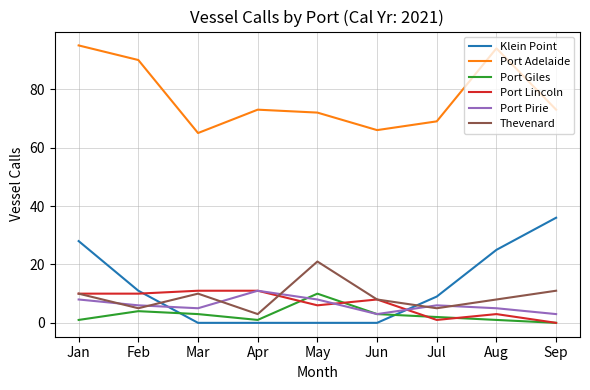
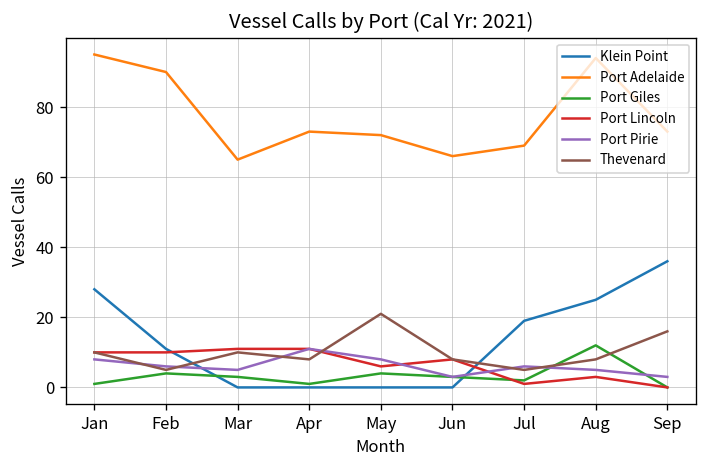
  {
    "Klein Point": {
      "Jan": 28,
      "Feb": 11,
      "Mar": 0,
      "Apr": 0,
      "May": 0,
      "Jun": 0,
-     "Jul": 9,
+     "Jul": 19,
      "Aug": 25,
      "Sep": 36
    },
    "Port Adelaide": {
      "Jan": 95,
      "Feb": 90,
      "Mar": 65,
      "Apr": 73,
      "May": 72,
      "Jun": 66,
      "Jul": 69
    },
    "Port Giles": {
      "Jan": 1,
      "Feb": 4,
      "Mar": 3,
      "Apr": 1,
-     "May": 10,
+     "May": 4,
      "Jul": 2,
-     "Aug": 1
+     "Aug": 12
    },
    "Port Lincoln": {
      "Feb": 10,
      "Mar": 11,
      "May": 6,
      "Jul": 1,
      "Aug": 3
    },
    "Port Pirie": {
      "Jan": 8,
      "Feb": 6,
      "Mar": 5,
      "May": 8,
      "Jul": 6,
      "Aug": 5,
      "Sep": 3
    },
    "Thevenard": {
      "Feb": 5,
      "Mar": 10,
-     "Apr": 3,
+     "Apr": 8,
      "May": 21,
      "Jul": 5,
      "Aug": 8,
-     "Sep": 11
+     "Sep": 16
    }
  }
